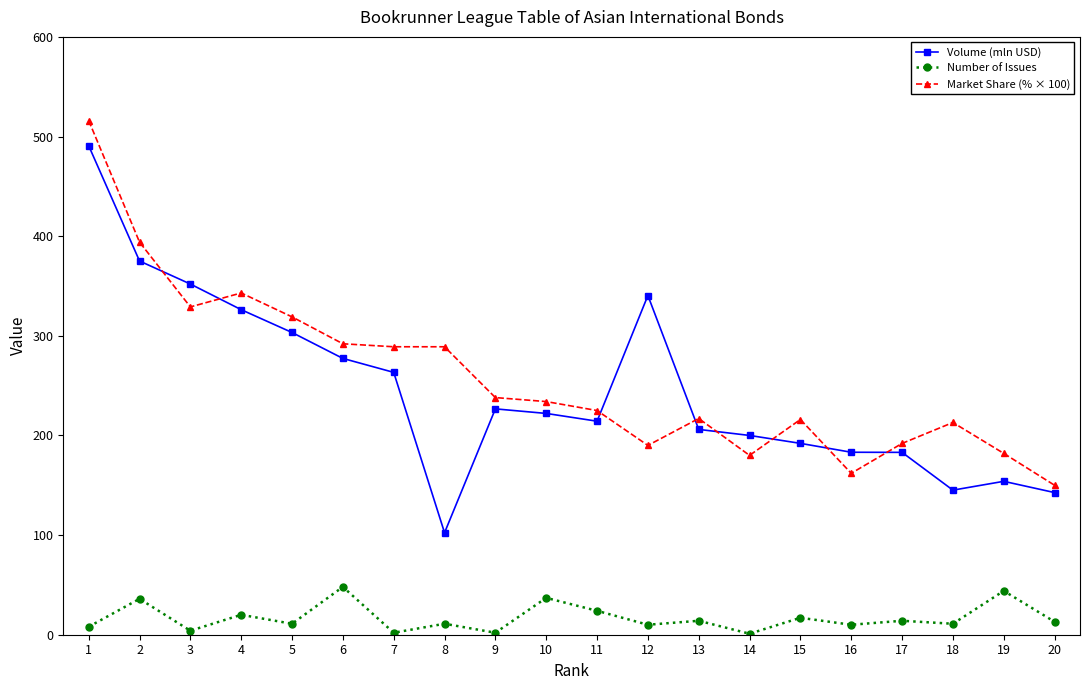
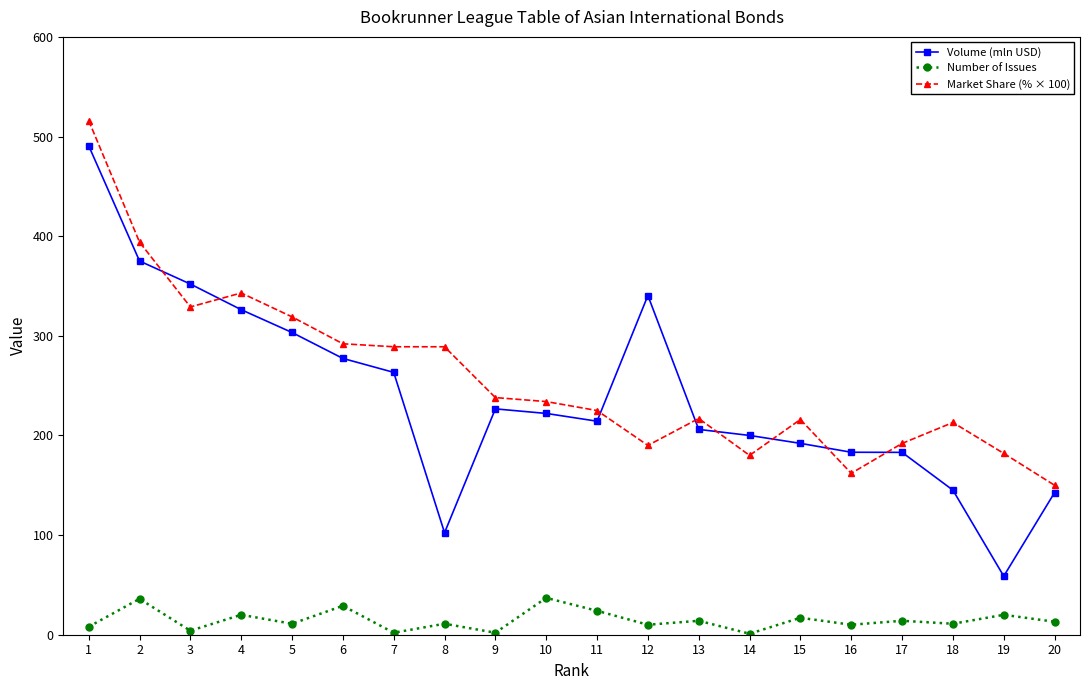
  {
    "Volume (mln USD)": {
      "1": 490,
      "2": 380,
      "3": 350,
      "4": 330,
      "5": 300,
      "6": 280,
      "7": 260,
      "8": 100,
      "9": 230,
      "10": 220,
      "11": 210,
      "12": 340,
      "13": 210,
      "14": 200,
      "15": 190,
      "16": 180,
      "17": 180,
      "18": 150,
-     "19": 150,
+     "19": 60,
      "20": 140
    },
    "Number of Issues": {
      "1": 10,
      "2": 40,
      "3": 0,
      "4": 20,
      "5": 10,
-     "6": 50,
+     "6": 30,
      "7": 0,
      "8": 10,
      "9": 0,
      "10": 40,
      "11": 20,
      "12": 10,
      "13": 10,
      "14": 0,
      "15": 20,
      "16": 10,
      "17": 10,
      "18": 10,
-     "19": 40,
+     "19": 20,
      "20": 10
    },
    "Market Share (% × 100)": {
      "1": 520,
      "2": 390,
      "3": 330,
      "4": 340,
      "5": 320,
      "6": 290,
      "7": 290,
      "8": 290,
      "9": 240,
      "10": 230,
      "11": 230,
      "12": 190,
      "13": 220,
      "14": 180,
      "15": 220,
      "16": 160,
      "17": 190,
      "18": 210,
      "19": 180,
      "20": 150
    }
  }
